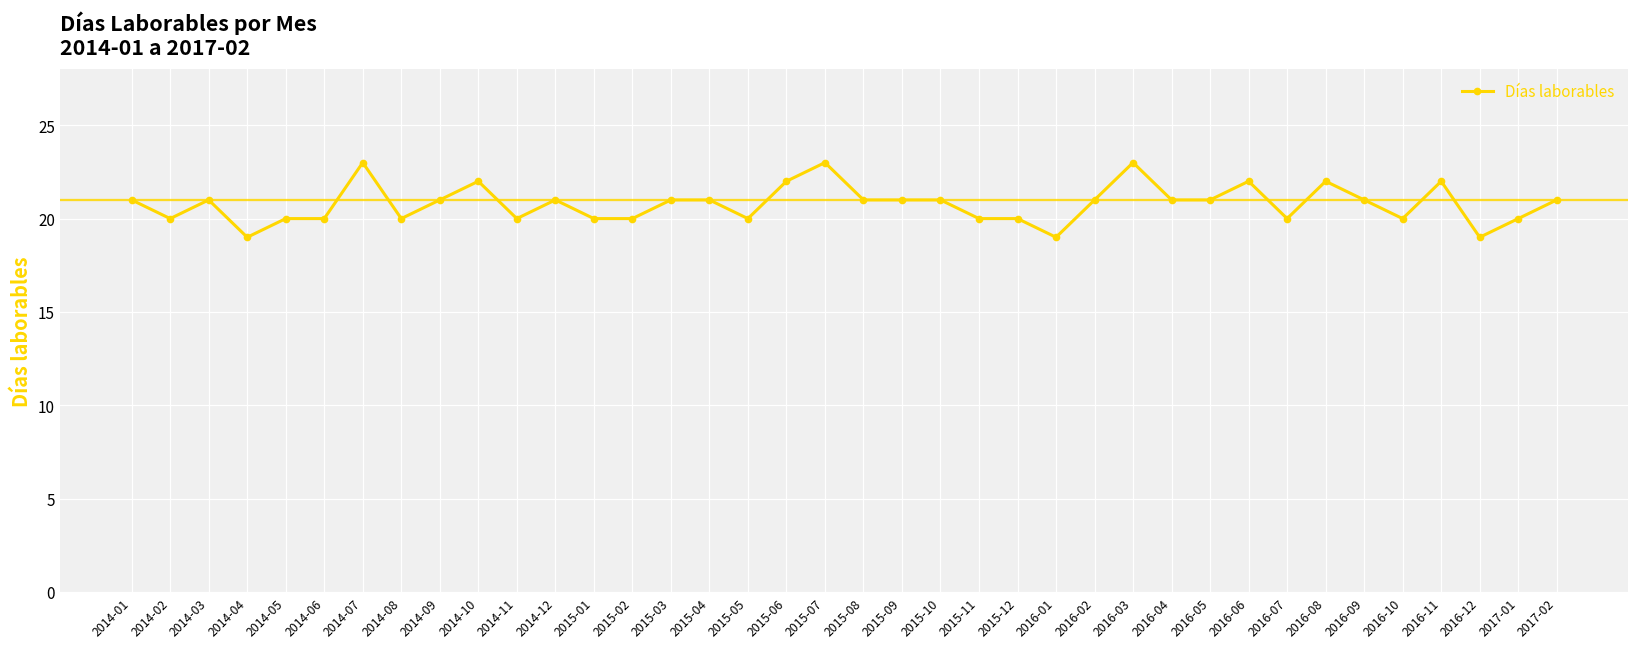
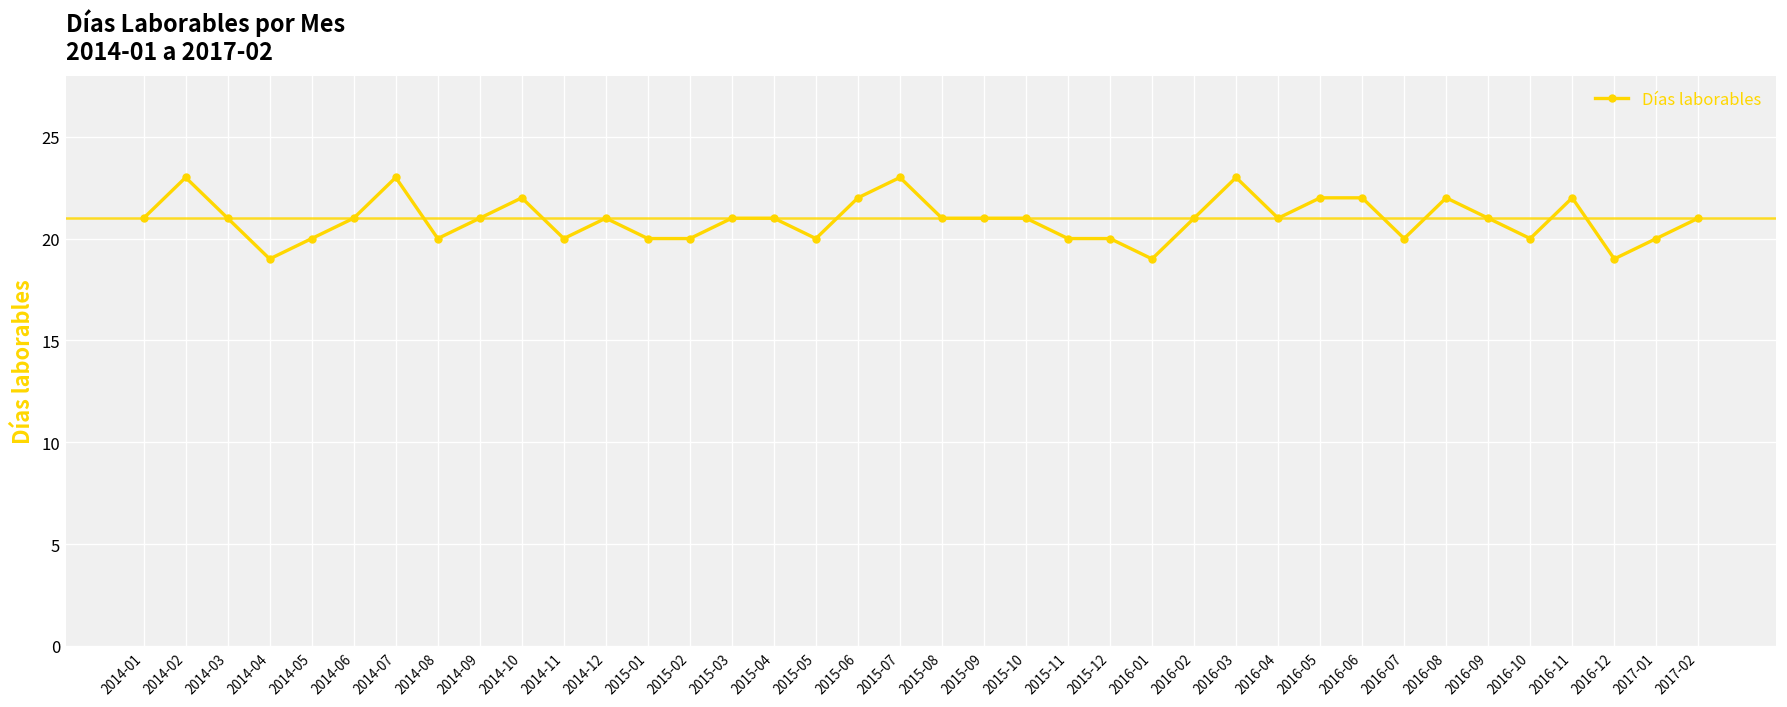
  {
    "2014-01": 21,
-   "2014-02": 20,
+   "2014-02": 23,
    "2014-03": 21,
    "2014-04": 19,
    "2014-05": 20,
-   "2014-06": 20,
+   "2014-06": 21,
    "2014-07": 23,
    "2014-08": 20,
    "2014-09": 21,
    "2014-10": 22,
    "2014-11": 20,
    "2014-12": 21,
    "2015-01": 20,
    "2015-02": 20,
    "2015-03": 21,
    "2015-04": 21,
    "2015-05": 20,
    "2015-06": 22,
    "2015-07": 23,
    "2015-08": 21,
    "2015-09": 21,
    "2015-10": 21,
    "2015-11": 20,
    "2015-12": 20,
    "2016-01": 19,
    "2016-02": 21,
    "2016-03": 23,
    "2016-04": 21,
-   "2016-05": 21,
+   "2016-05": 22,
    "2016-06": 22,
    "2016-07": 20,
    "2016-08": 22,
    "2016-09": 21,
    "2016-10": 20,
    "2016-11": 22,
    "2016-12": 19,
    "2017-01": 20,
    "2017-02": 21
  }
